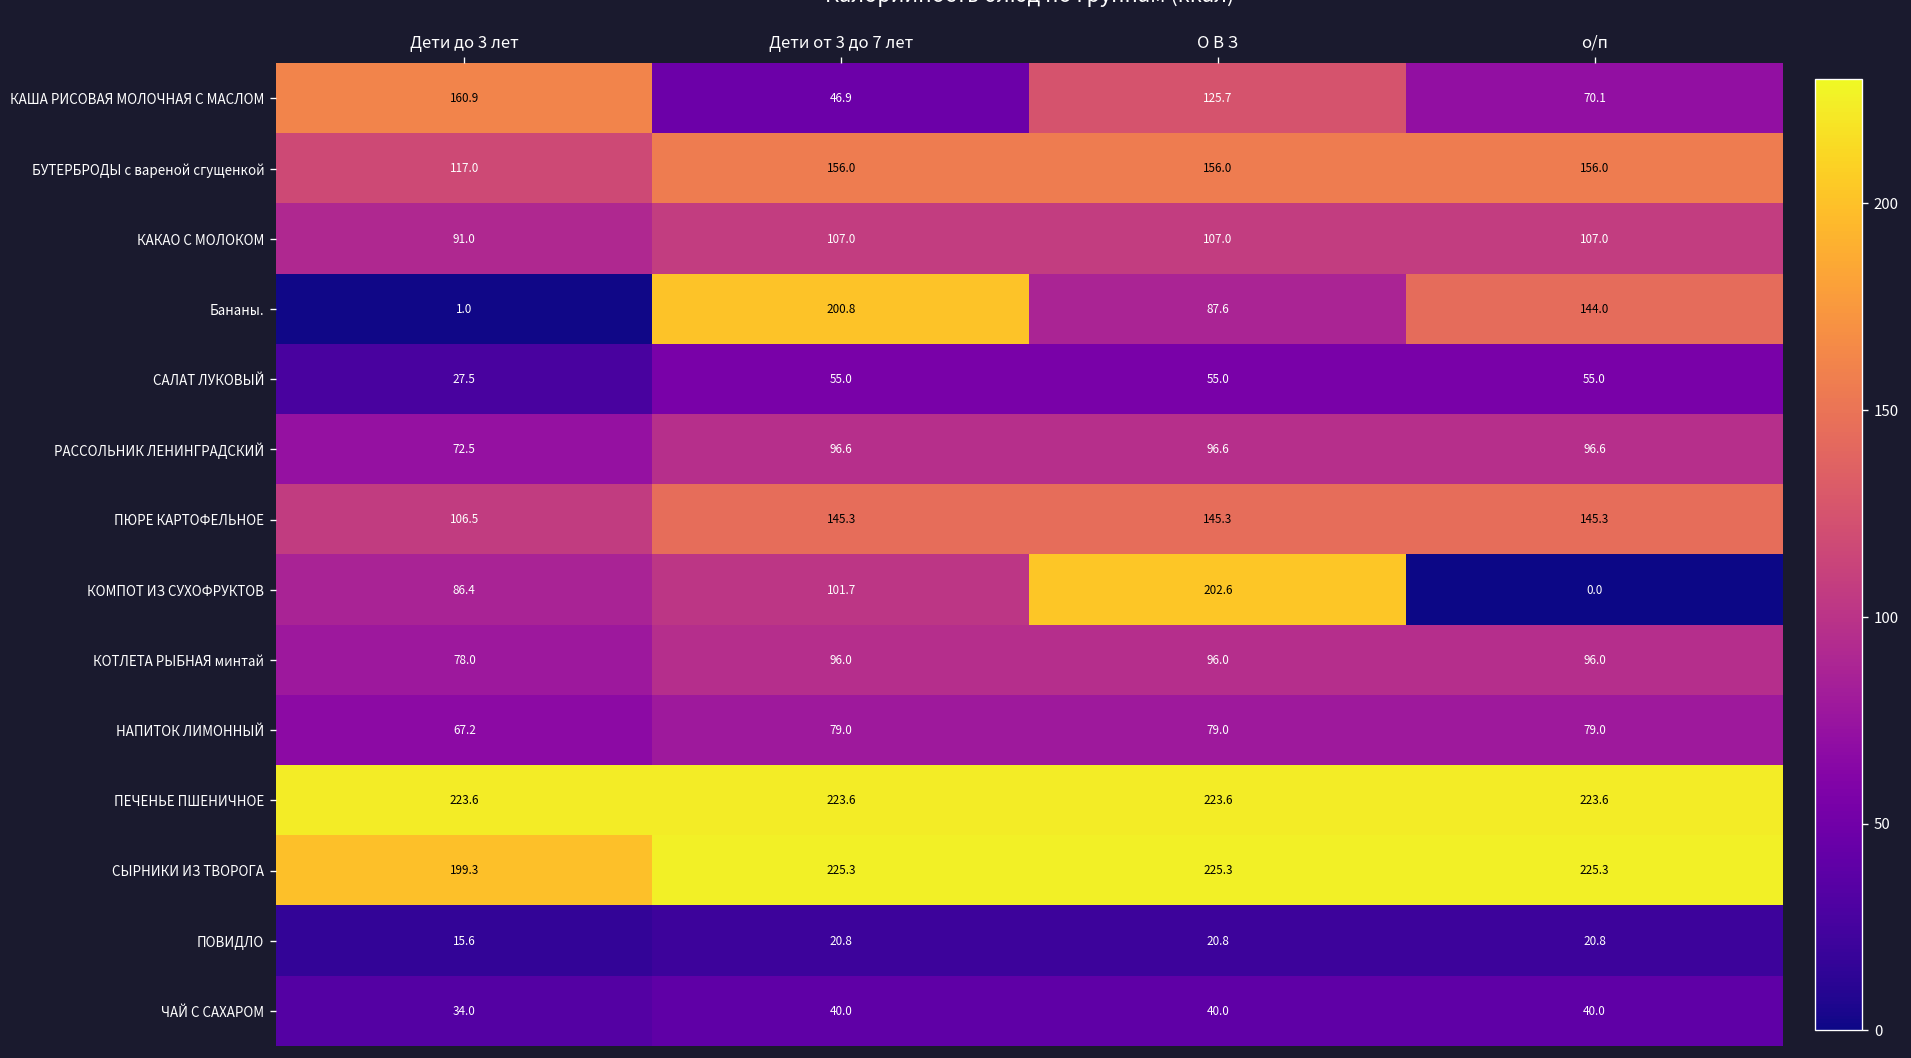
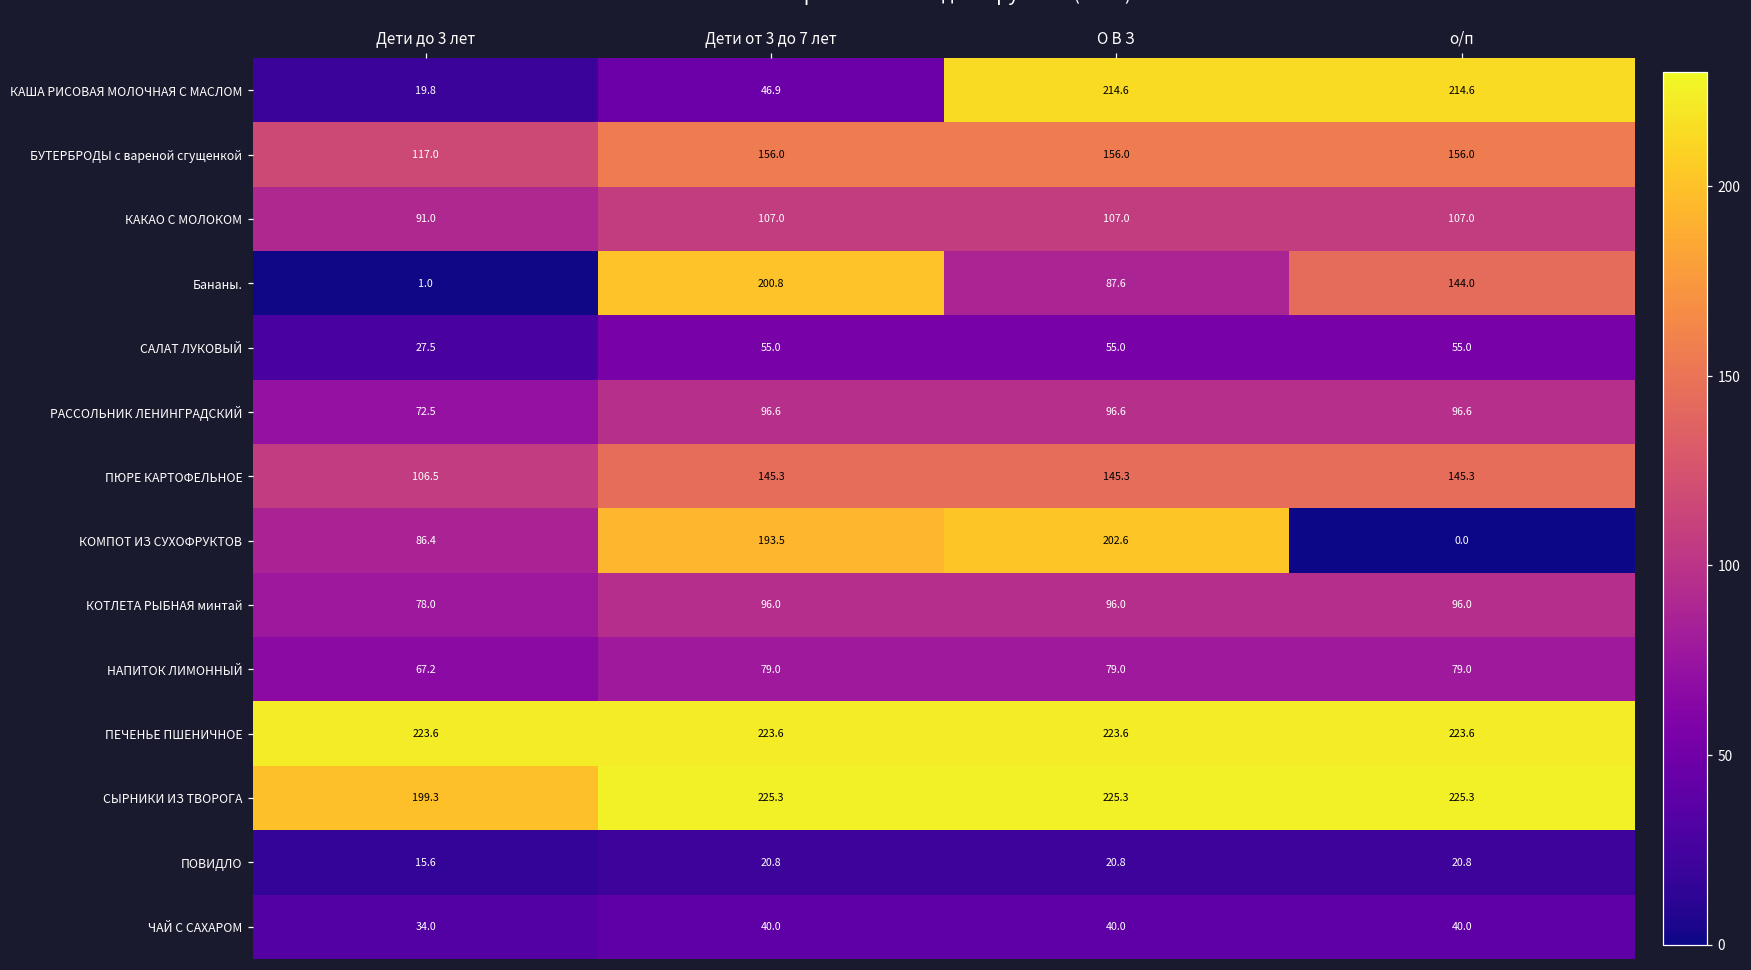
  {
    "КАША РИСОВАЯ МОЛОЧНАЯ С МАСЛОМ": {
-     "Дети до 3 лет": 160.9,
+     "Дети до 3 лет": 19.8,
      "Дети от 3 до 7 лет": 46.9,
-     "О В З": 125.7,
-     "о/п": 70.1
+     "О В З": 214.6,
+     "о/п": 214.6
    },
    "БУТЕРБРОДЫ с вареной сгущенкой": {
      "Дети до 3 лет": 117.0,
      "Дети от 3 до 7 лет": 156.0,
      "О В З": 156.0,
      "о/п": 156.0
    },
    "КАКАО С МОЛОКОМ": {
      "Дети до 3 лет": 91.0,
      "Дети от 3 до 7 лет": 107.0,
      "О В З": 107.0,
      "о/п": 107.0
    },
    "Бананы.": {
      "Дети до 3 лет": 1.0,
      "Дети от 3 до 7 лет": 200.8,
      "О В З": 87.6,
      "о/п": 144.0
    },
    "САЛАТ ЛУКОВЫЙ": {
      "Дети до 3 лет": 27.5,
      "Дети от 3 до 7 лет": 55.0,
      "О В З": 55.0,
      "о/п": 55.0
    },
    "РАССОЛЬНИК ЛЕНИНГРАДСКИЙ": {
      "Дети до 3 лет": 72.5,
      "Дети от 3 до 7 лет": 96.6,
      "О В З": 96.6,
      "о/п": 96.6
    },
    "ПЮРЕ КАРТОФЕЛЬНОЕ": {
      "Дети до 3 лет": 106.5,
      "Дети от 3 до 7 лет": 145.3,
      "О В З": 145.3,
      "о/п": 145.3
    },
    "КОМПОТ ИЗ СУХОФРУКТОВ": {
      "Дети до 3 лет": 86.4,
-     "Дети от 3 до 7 лет": 101.7,
+     "Дети от 3 до 7 лет": 193.5,
      "О В З": 202.6,
      "о/п": 0.0
    },
    "КОТЛЕТА РЫБНАЯ минтай": {
      "Дети до 3 лет": 78.0,
      "Дети от 3 до 7 лет": 96.0,
      "О В З": 96.0,
      "о/п": 96.0
    },
    "НАПИТОК ЛИМОННЫЙ": {
      "Дети до 3 лет": 67.2,
      "Дети от 3 до 7 лет": 79.0,
      "О В З": 79.0,
      "о/п": 79.0
    },
    "ПЕЧЕНЬЕ ПШЕНИЧНОЕ": {
      "Дети до 3 лет": 223.6,
      "Дети от 3 до 7 лет": 223.6,
      "О В З": 223.6,
      "о/п": 223.6
    },
    "СЫРНИКИ ИЗ ТВОРОГА": {
      "Дети до 3 лет": 199.3,
      "Дети от 3 до 7 лет": 225.3,
      "О В З": 225.3,
      "о/п": 225.3
    },
    "ПОВИДЛО": {
      "Дети до 3 лет": 15.6,
      "Дети от 3 до 7 лет": 20.8,
      "О В З": 20.8,
      "о/п": 20.8
    },
    "ЧАЙ С САХАРОМ": {
      "Дети до 3 лет": 34.0,
      "Дети от 3 до 7 лет": 40.0,
      "О В З": 40.0,
      "о/п": 40.0
    }
  }
